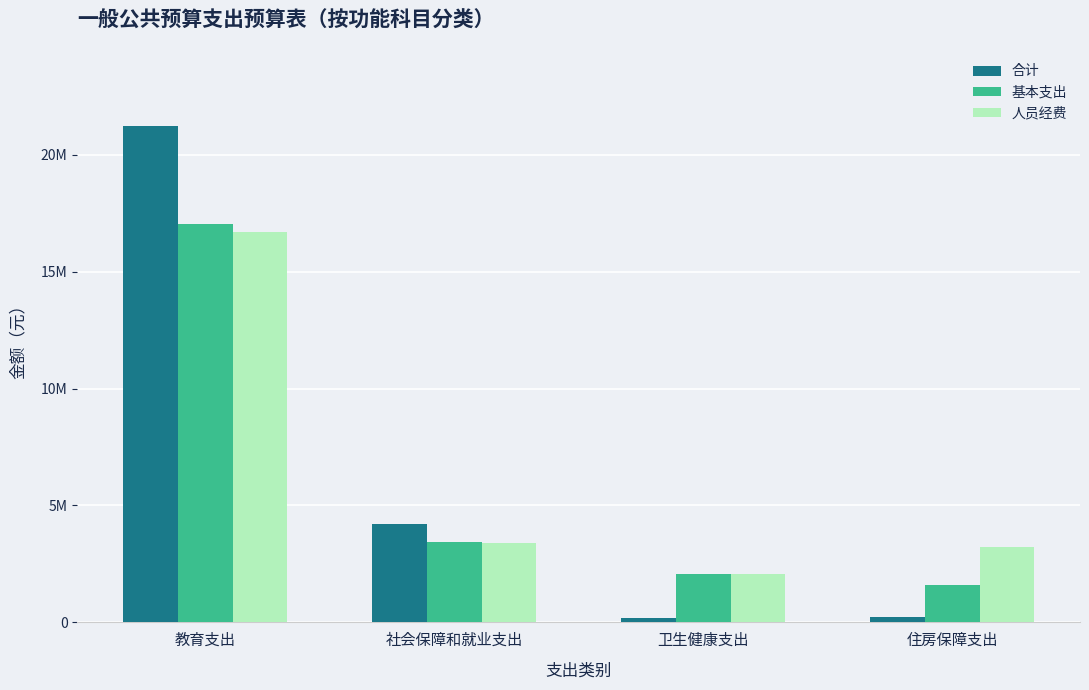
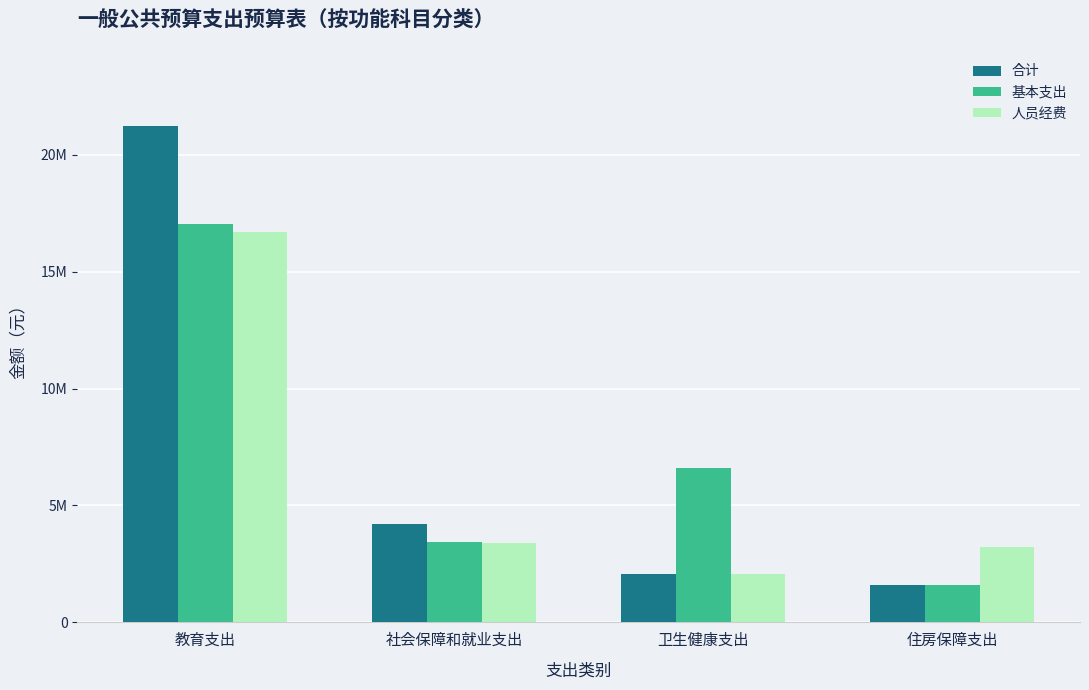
  {
    "合计": {
      "教育支出": 21200000,
      "社会保障和就业支出": 4200000,
-     "卫生健康支出": 200000,
-     "住房保障支出": 200000
+     "卫生健康支出": 2100000,
+     "住房保障支出": 1600000
    },
    "基本支出": {
      "教育支出": 17100000,
      "社会保障和就业支出": 3500000,
-     "卫生健康支出": 2100000,
+     "卫生健康支出": 6600000,
      "住房保障支出": 1600000
    },
    "人员经费": {
      "教育支出": 16700000,
      "社会保障和就业支出": 3400000,
      "卫生健康支出": 2100000,
      "住房保障支出": 3200000
    }
  }
